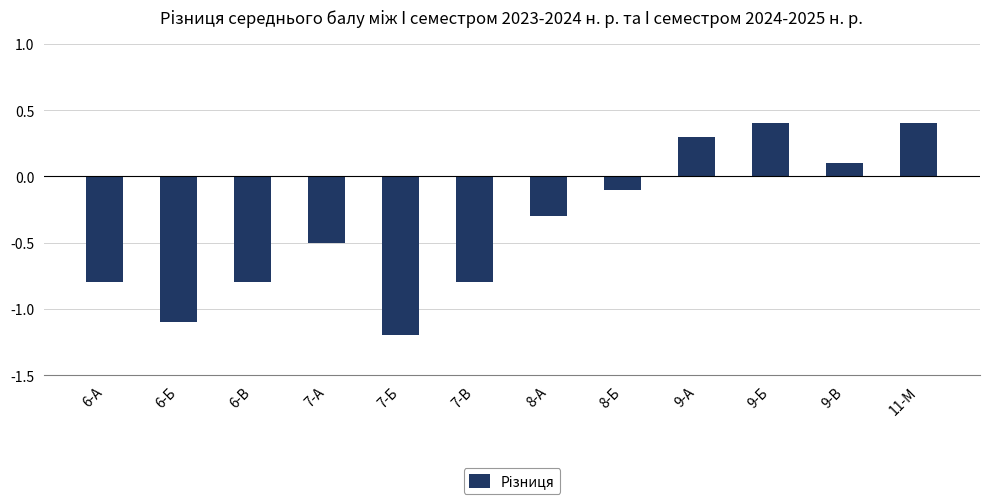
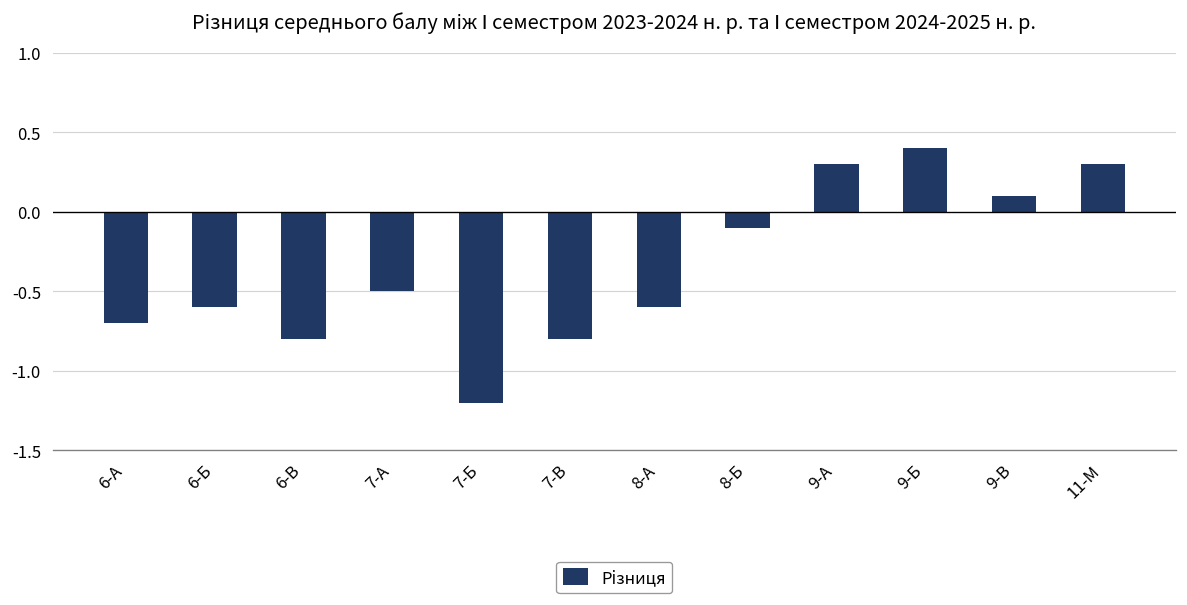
  {
-   "6-А": -0.8,
-   "6-Б": -1.1,
+   "6-А": -0.7,
+   "6-Б": -0.6,
    "6-В": -0.8,
    "7-А": -0.5,
    "7-Б": -1.2,
    "7-В": -0.8,
-   "8-А": -0.3,
+   "8-А": -0.6,
    "8-Б": -0.1,
    "9-А": 0.3,
    "9-Б": 0.4,
    "9-В": 0.1,
-   "11-М": 0.4
+   "11-М": 0.3
  }
